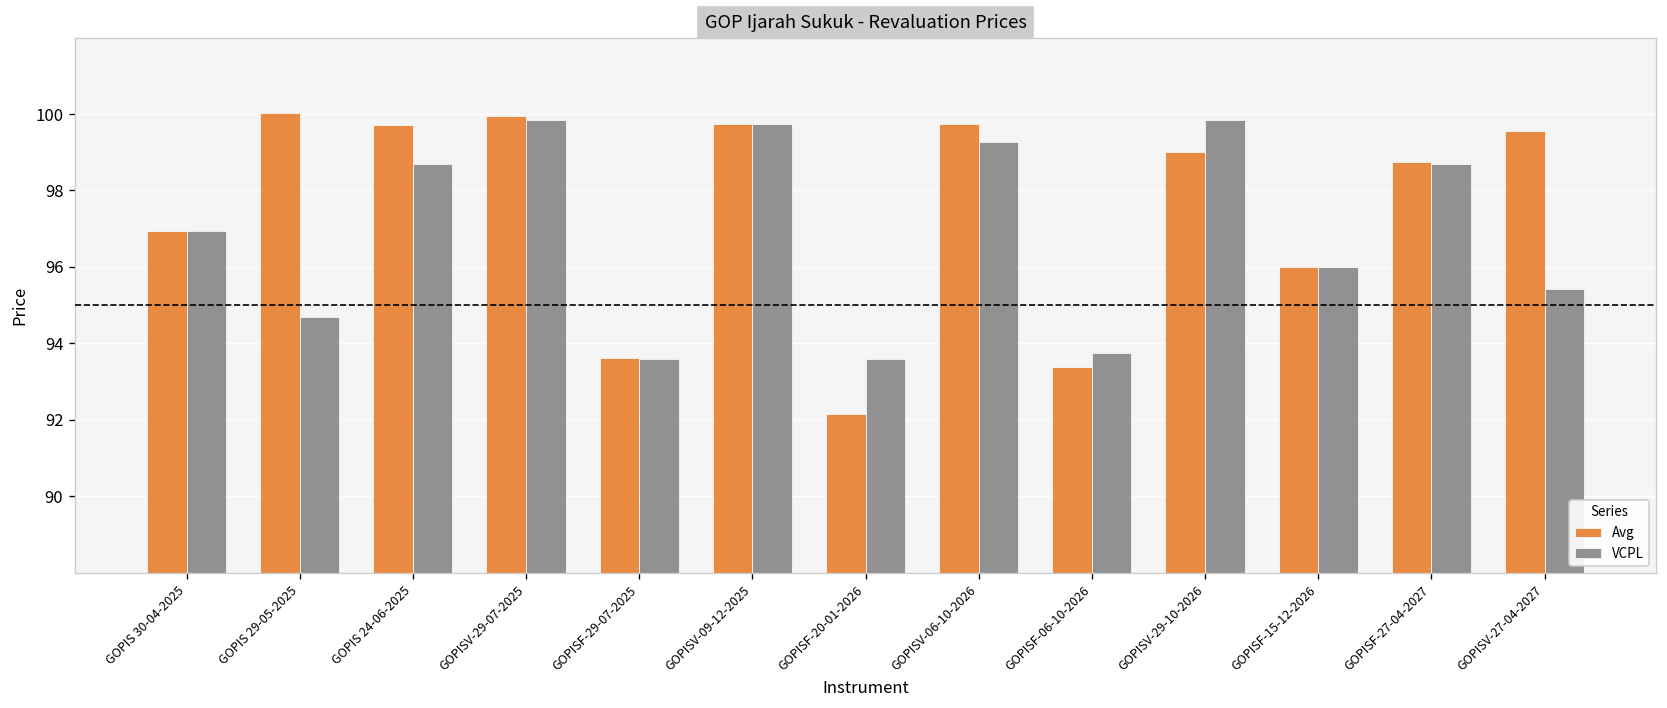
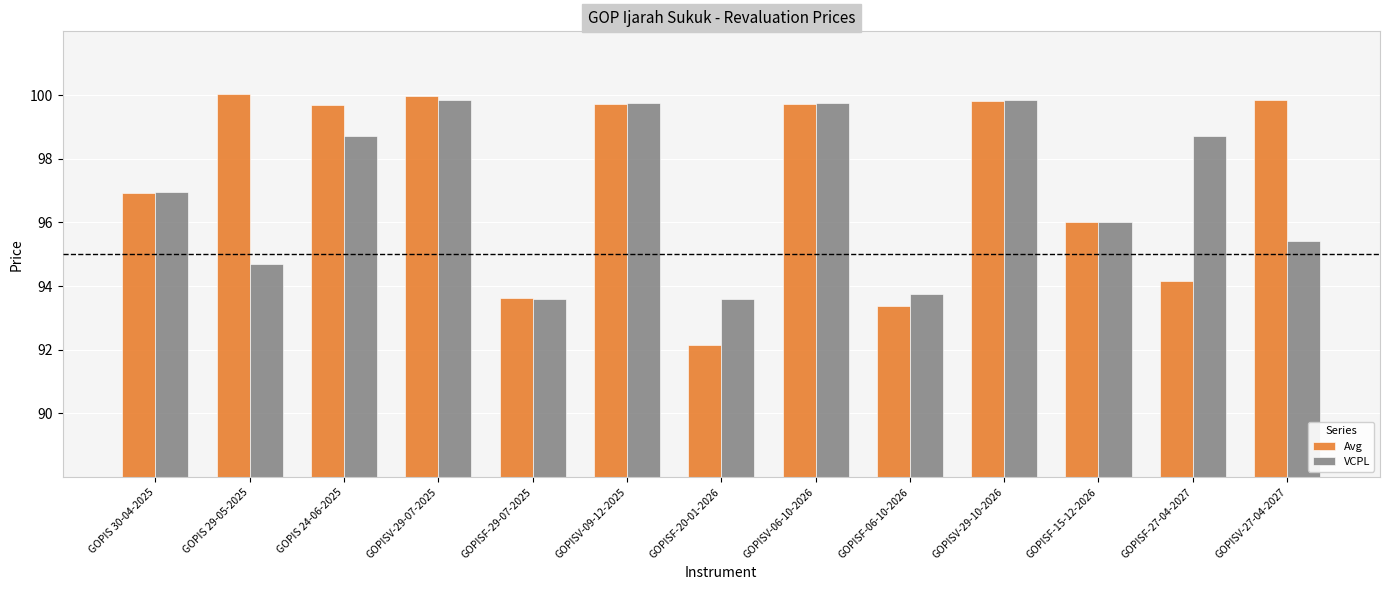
  {
    "Avg": {
      "GOPIS 30-04-2025": 96.9,
      "GOPIS 29-05-2025": 100.0,
      "GOPIS 24-06-2025": 99.7,
      "GOPISV-29-07-2025": 100.0,
      "GOPISF-29-07-2025": 93.6,
      "GOPISV-09-12-2025": 99.7,
      "GOPISF-20-01-2026": 92.1,
      "GOPISV-06-10-2026": 99.7,
      "GOPISF-06-10-2026": 93.4,
-     "GOPISV-29-10-2026": 99.0,
+     "GOPISV-29-10-2026": 99.8,
      "GOPISF-15-12-2026": 96.0,
-     "GOPISF-27-04-2027": 98.7,
-     "GOPISV-27-04-2027": 99.6
+     "GOPISF-27-04-2027": 94.2,
+     "GOPISV-27-04-2027": 99.9
    },
    "VCPL": {
      "GOPIS 30-04-2025": 97.0,
      "GOPIS 29-05-2025": 94.7,
      "GOPIS 24-06-2025": 98.7,
      "GOPISV-29-07-2025": 99.9,
      "GOPISF-29-07-2025": 93.6,
      "GOPISV-09-12-2025": 99.8,
      "GOPISF-20-01-2026": 93.6,
-     "GOPISV-06-10-2026": 99.3,
+     "GOPISV-06-10-2026": 99.8,
      "GOPISF-06-10-2026": 93.8,
      "GOPISV-29-10-2026": 99.9,
      "GOPISF-15-12-2026": 96.0,
      "GOPISF-27-04-2027": 98.7,
      "GOPISV-27-04-2027": 95.4
    }
  }
